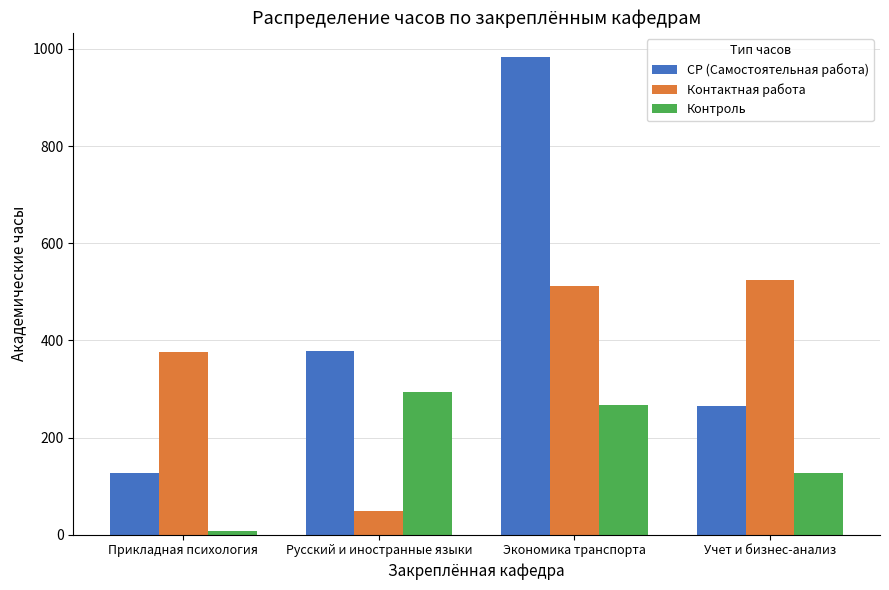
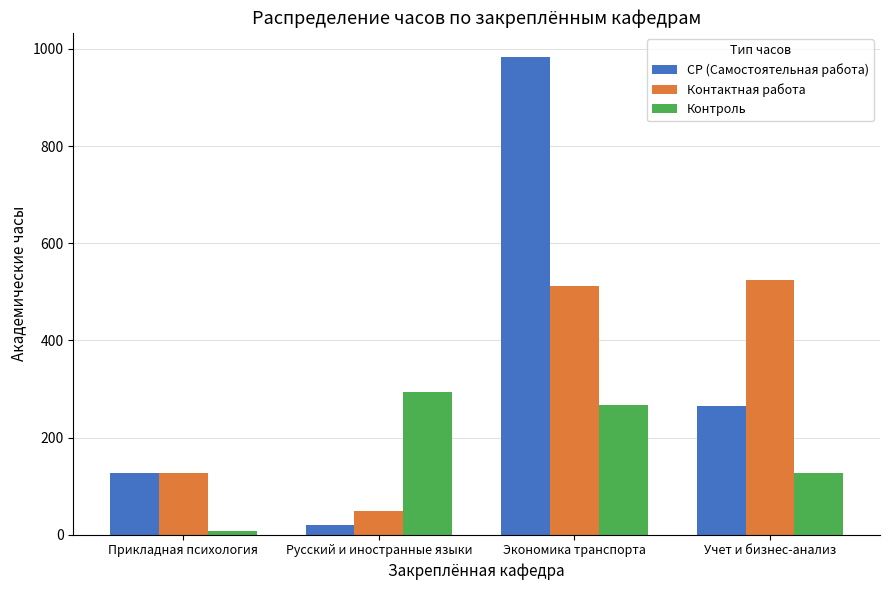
  {
    "СР (Самостоятельная работа)": {
      "Прикладная психология": 130,
-     "Русский и иностранные языки": 380,
+     "Русский и иностранные языки": 20,
      "Экономика транспорта": 980,
      "Учет и бизнес-анализ": 260
    },
    "Контактная работа": {
-     "Прикладная психология": 380,
+     "Прикладная психология": 130,
      "Русский и иностранные языки": 50,
      "Экономика транспорта": 510,
      "Учет и бизнес-анализ": 520
    },
    "Контроль": {
      "Прикладная психология": 10,
      "Русский и иностранные языки": 290,
      "Экономика транспорта": 270,
      "Учет и бизнес-анализ": 130
    }
  }
